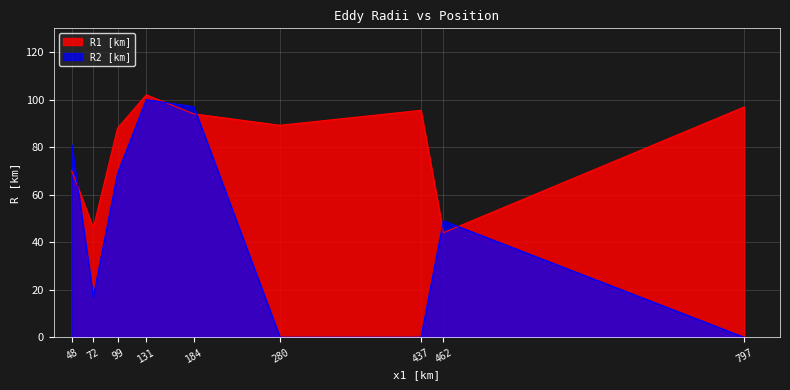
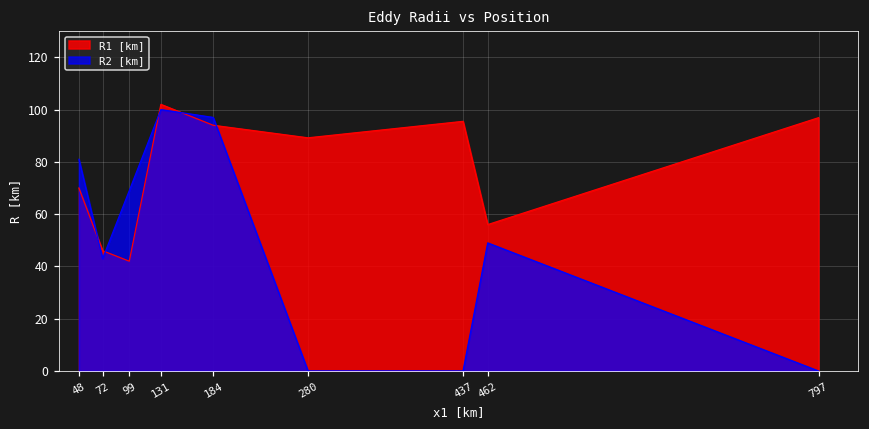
  {
    "R1 [km]": {
      "48": 70,
      "72": 46,
-     "99": 88,
+     "99": 42,
      "131": 102,
      "184": 94,
      "280": 89,
      "437": 96,
-     "462": 44,
+     "462": 56,
      "797": 97
    },
    "R2 [km]": {
      "48": 81,
-     "72": 17,
+     "72": 43,
      "99": 69,
      "131": 100,
      "184": 97,
      "280": 0,
      "437": 0,
      "462": 49,
      "797": 0
    }
  }
